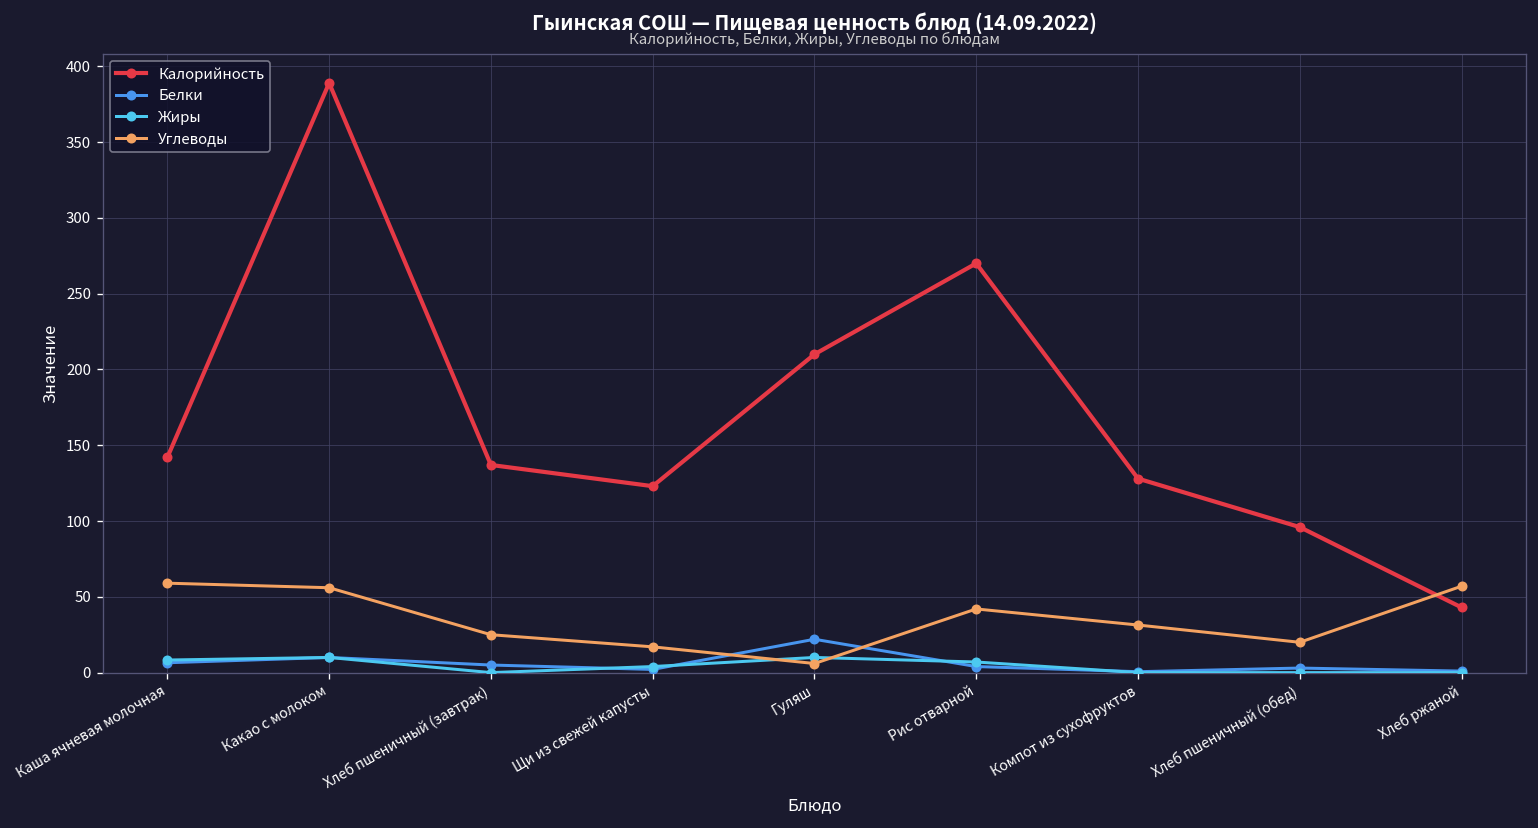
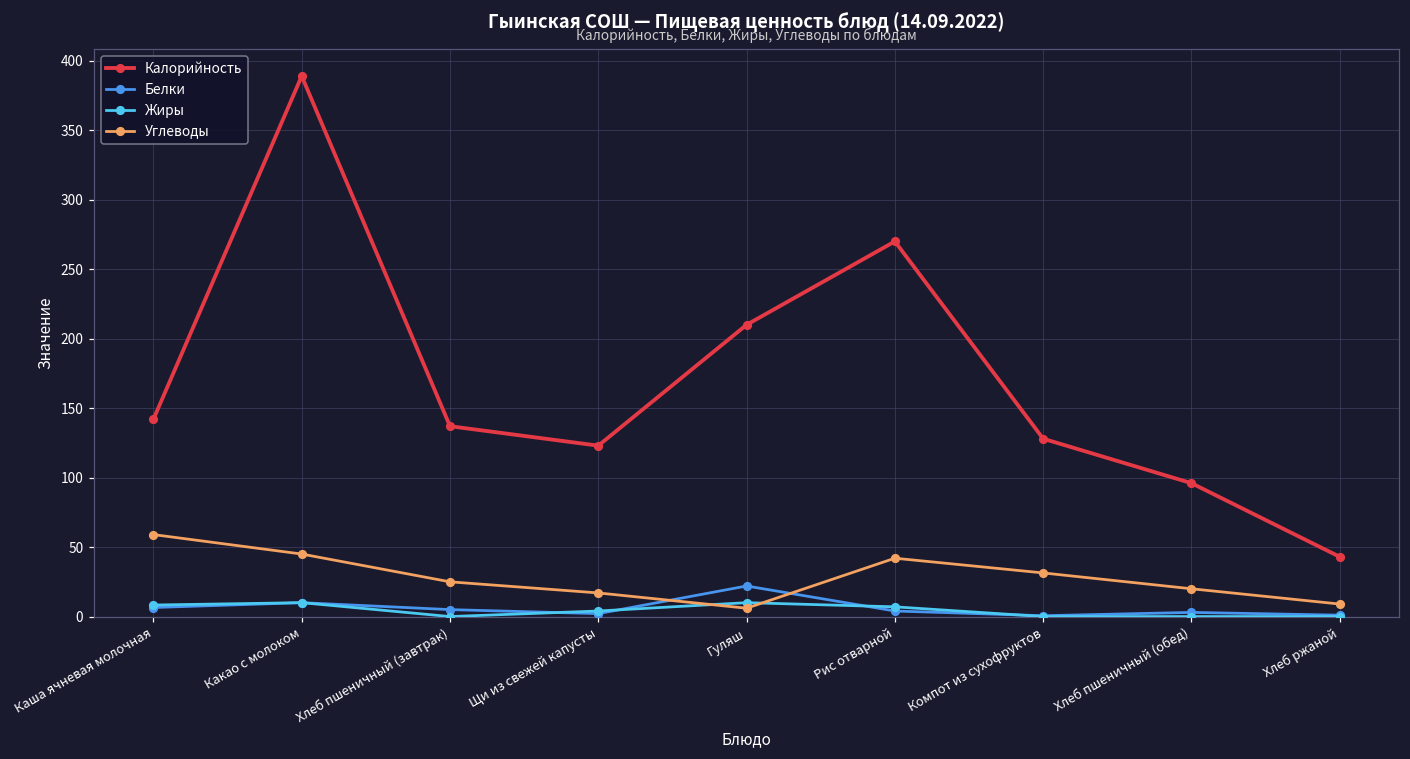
  {
    "Калорийность": {
      "Каша ячневая молочная": 142,
      "Какао с молоком": 389,
      "Хлеб пшеничный (завтрак)": 137,
      "Щи из свежей капусты": 123,
      "Гуляш": 210,
      "Рис отварной": 270,
      "Компот из сухофруктов": 128,
      "Хлеб пшеничный (обед)": 96,
      "Хлеб ржаной": 43
    },
    "Углеводы": {
      "Каша ячневая молочная": 59,
-     "Какао с молоком": 56,
+     "Какао с молоком": 45,
      "Хлеб пшеничный (завтрак)": 25,
      "Щи из свежей капусты": 17,
      "Гуляш": 6,
      "Рис отварной": 42,
      "Компот из сухофруктов": 31,
      "Хлеб пшеничный (обед)": 20,
-     "Хлеб ржаной": 57
+     "Хлеб ржаной": 9
    }
  }
